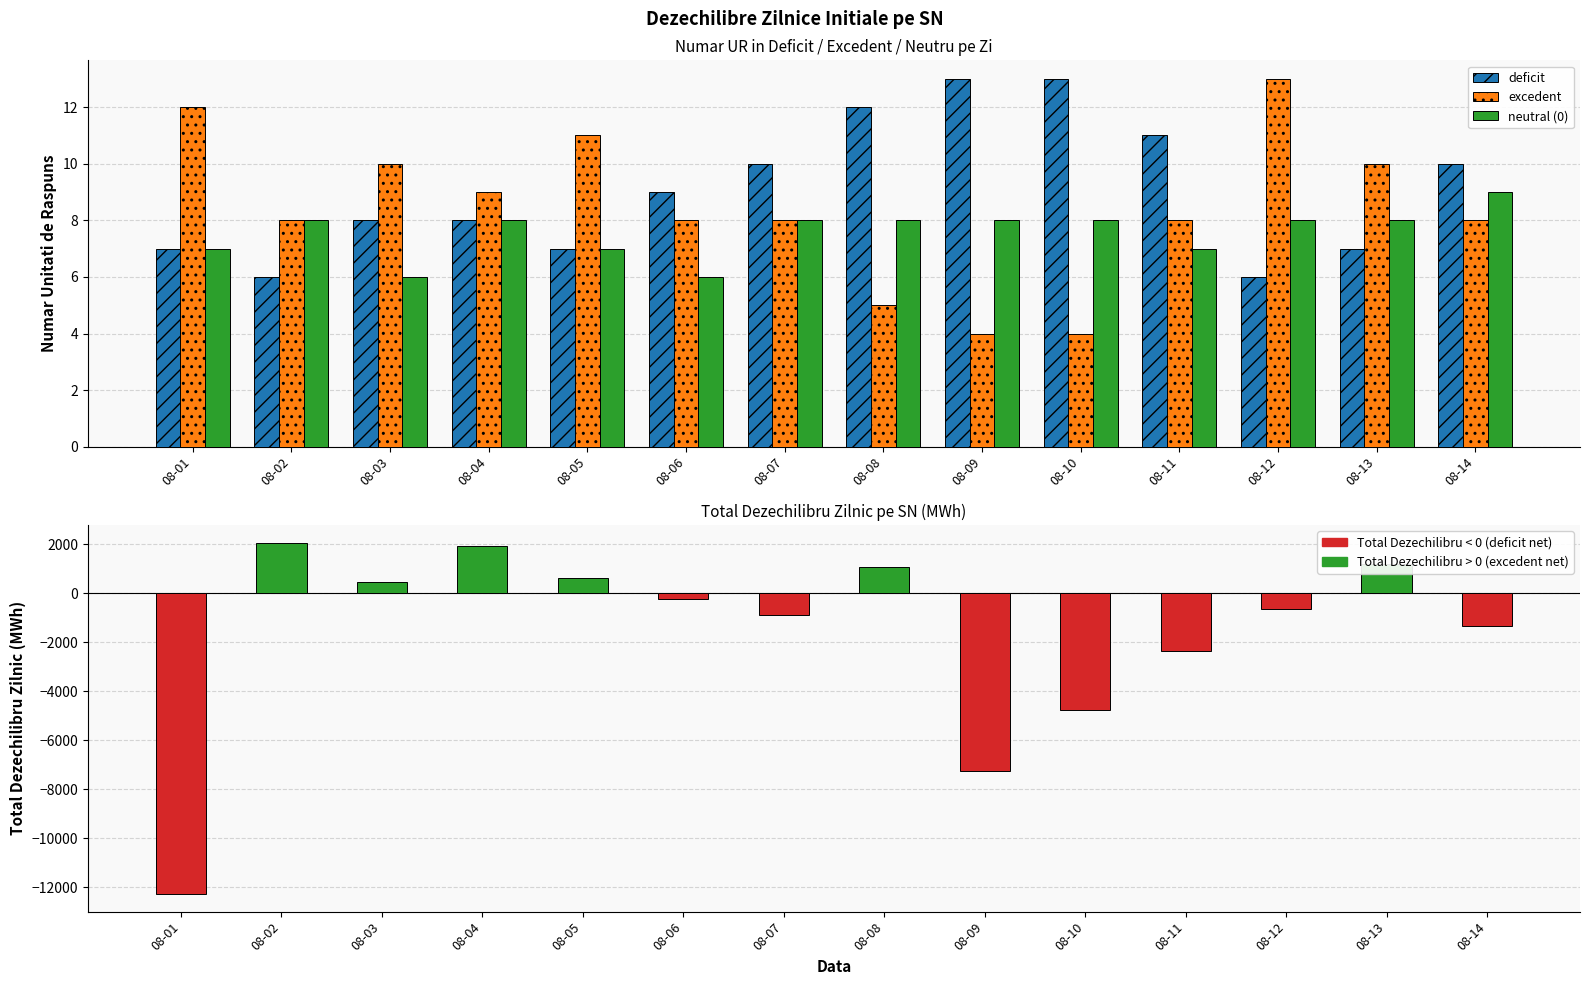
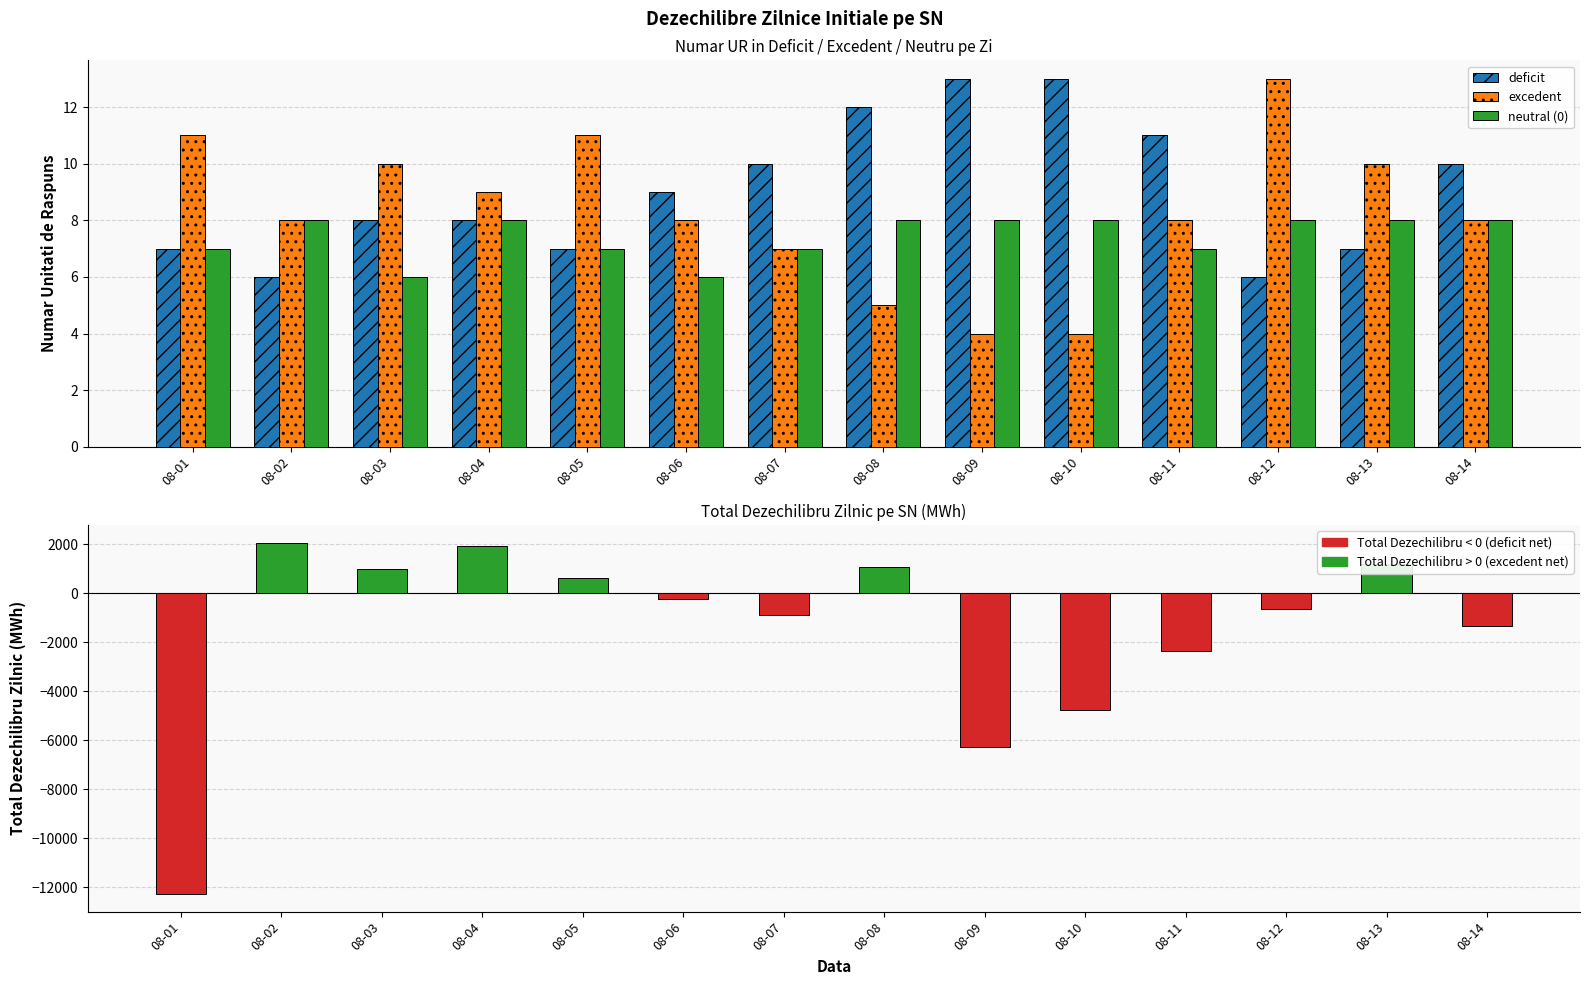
  {
    "Numar UR in Deficit / Excedent / Neutru pe Zi": {
      "deficit": {
        "08-01": 7,
        "08-02": 6,
        "08-03": 8,
        "08-04": 8,
        "08-05": 7,
        "08-06": 9,
        "08-07": 10,
        "08-08": 12,
        "08-09": 13,
        "08-10": 13,
        "08-11": 11,
        "08-12": 6,
        "08-13": 7,
        "08-14": 10
      },
      "excedent": {
-       "08-01": 12,
+       "08-01": 11,
        "08-02": 8,
        "08-03": 10,
        "08-04": 9,
        "08-05": 11,
        "08-06": 8,
-       "08-07": 8,
+       "08-07": 7,
        "08-08": 5,
        "08-09": 4,
        "08-10": 4,
        "08-11": 8,
        "08-12": 13,
        "08-13": 10,
        "08-14": 8
      },
      "neutral (0)": {
        "08-01": 7,
        "08-02": 8,
        "08-03": 6,
        "08-04": 8,
        "08-05": 7,
        "08-06": 6,
-       "08-07": 8,
+       "08-07": 7,
        "08-08": 8,
        "08-09": 8,
        "08-10": 8,
        "08-11": 7,
        "08-12": 8,
        "08-13": 8,
-       "08-14": 9
+       "08-14": 8
      }
    },
    "Total Dezechilibru Zilnic pe SN (MWh)": {
      "08-01": -12300,
      "08-02": 2100,
-     "08-03": 400,
+     "08-03": 1000,
      "08-04": 1900,
      "08-05": 600,
      "08-06": -200,
      "08-07": -900,
      "08-08": 1100,
-     "08-09": -7200,
+     "08-09": -6300,
      "08-10": -4800,
      "08-11": -2400,
      "08-12": -600,
      "08-14": -1300
    }
  }
